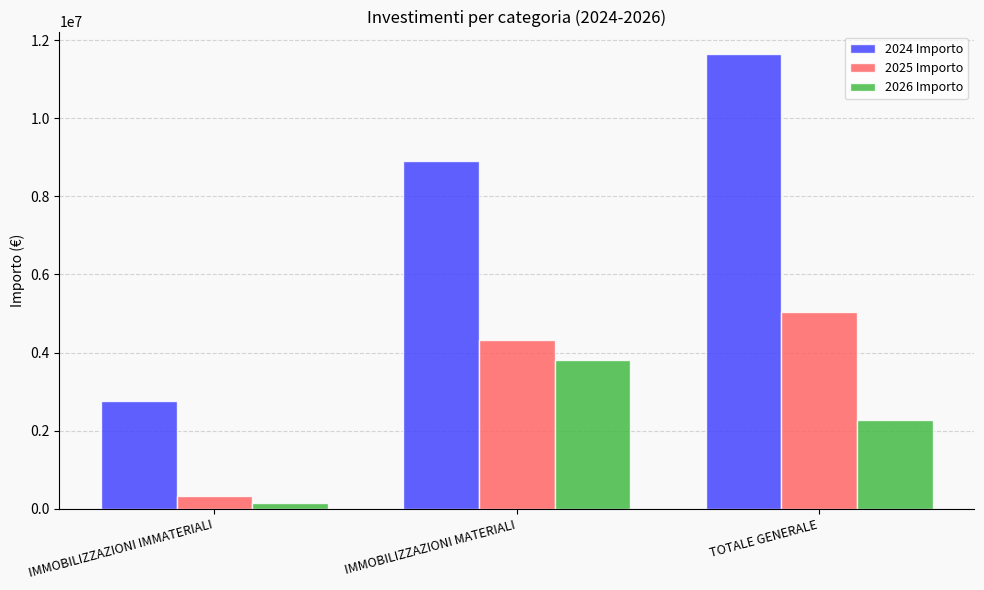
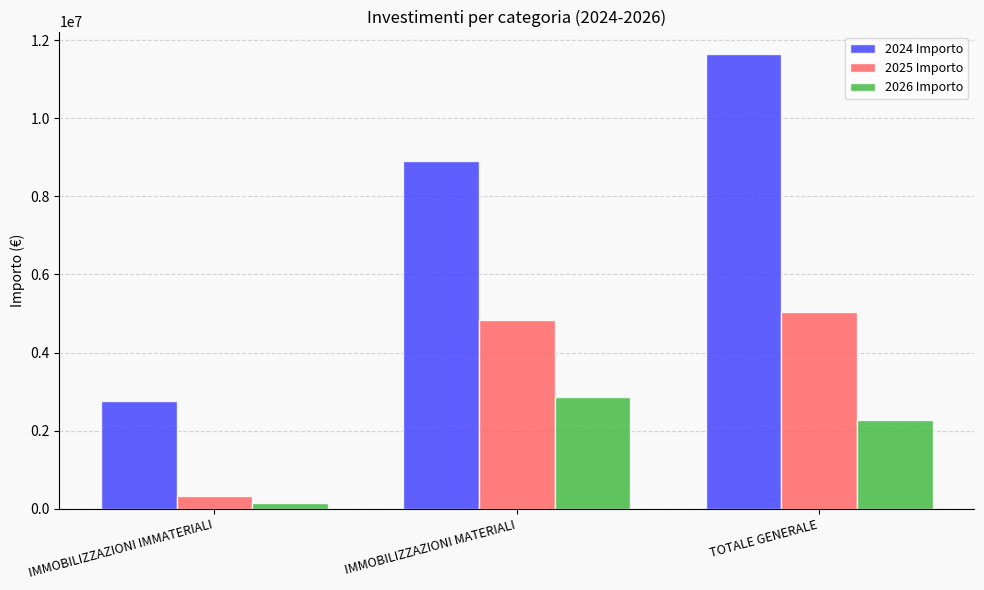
  {
    "2024 Importo": {
      "IMMOBILIZZAZIONI IMMATERIALI": 2700000,
      "IMMOBILIZZAZIONI MATERIALI": 8900000,
      "TOTALE GENERALE": 11600000
    },
    "2025 Importo": {
      "IMMOBILIZZAZIONI IMMATERIALI": 300000,
-     "IMMOBILIZZAZIONI MATERIALI": 4300000,
+     "IMMOBILIZZAZIONI MATERIALI": 4800000,
      "TOTALE GENERALE": 5000000
    },
    "2026 Importo": {
      "IMMOBILIZZAZIONI IMMATERIALI": 100000,
-     "IMMOBILIZZAZIONI MATERIALI": 3800000,
+     "IMMOBILIZZAZIONI MATERIALI": 2900000,
      "TOTALE GENERALE": 2300000
    }
  }
